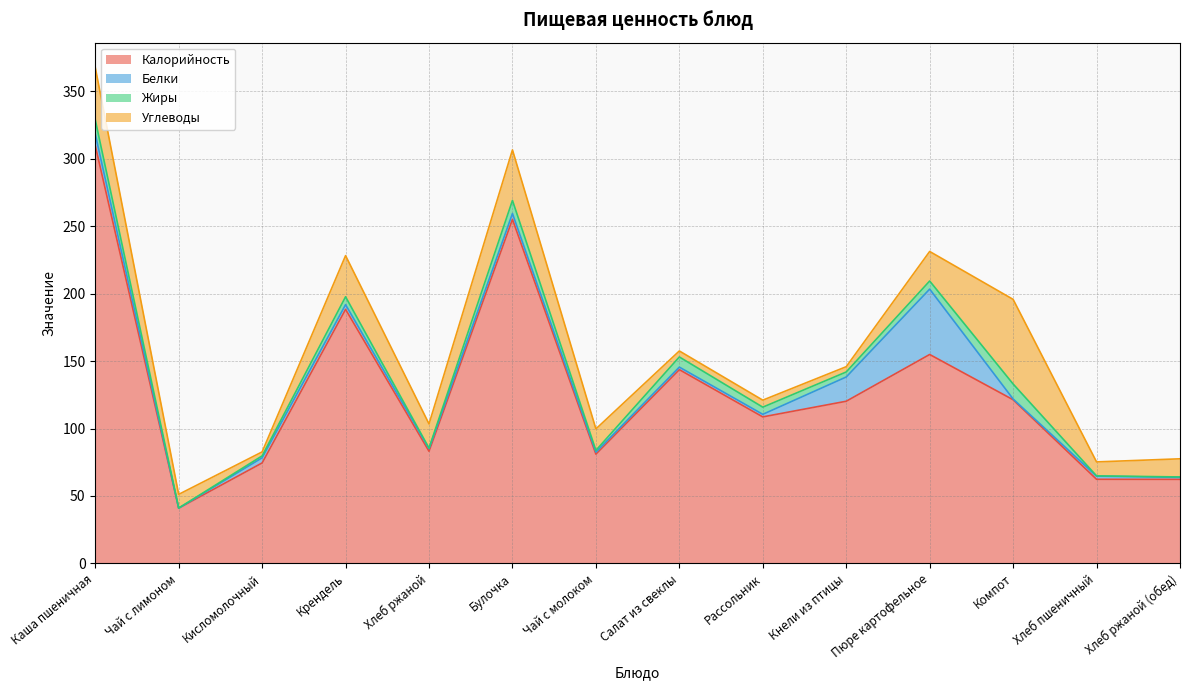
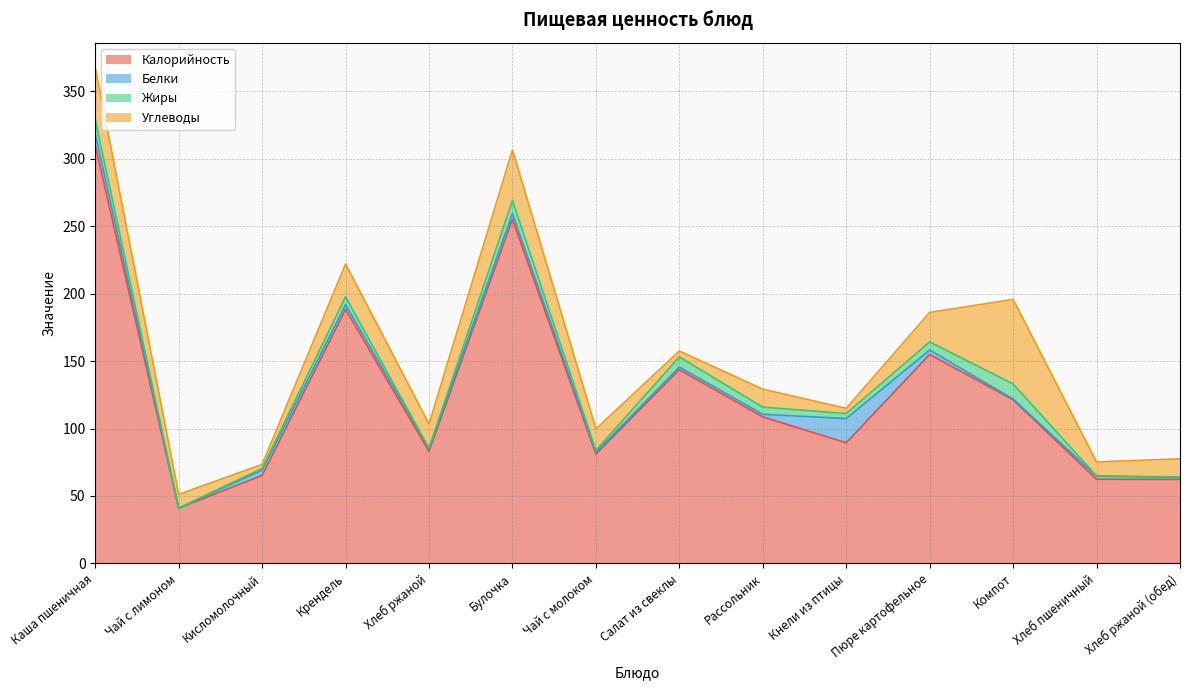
  {
    "Калорийность": {
      "Каша пшеничная": 310,
-     "Кисломолочный": 74,
+     "Кисломолочный": 65,
      "Крендель": 188,
      "Хлеб ржаной": 83,
      "Булочка": 255,
      "Рассольник": 109,
-     "Кнели из птицы": 120,
+     "Кнели из птицы": 89,
      "Пюре картофельное": 155,
      "Хлеб пшеничный": 62
    },
    "Белки": {
      "Каша пшеничная": 9,
      "Крендель": 3,
      "Булочка": 4,
      "Рассольник": 2,
      "Кнели из птицы": 18,
-     "Пюре картофельное": 48
+     "Пюре картофельное": 3
    },
    "Жиры": {
      "Каша пшеничная": 11,
      "Крендель": 6,
      "Булочка": 10,
      "Салат из свеклы": 8,
      "Рассольник": 5,
      "Кнели из птицы": 4,
      "Пюре картофельное": 6,
      "Компот": 11
    },
    "Углеводы": {
      "Каша пшеничная": 39,
      "Чай с лимоном": 10,
      "Кисломолочный": 3,
-     "Крендель": 31,
+     "Крендель": 24,
      "Хлеб ржаной": 18,
      "Булочка": 37,
      "Чай с молоком": 16,
      "Салат из свеклы": 4,
-     "Рассольник": 5,
+     "Рассольник": 13,
      "Кнели из птицы": 4,
      "Пюре картофельное": 22,
      "Компот": 63,
      "Хлеб пшеничный": 10,
      "Хлеб ржаной (обед)": 13
    }
  }
